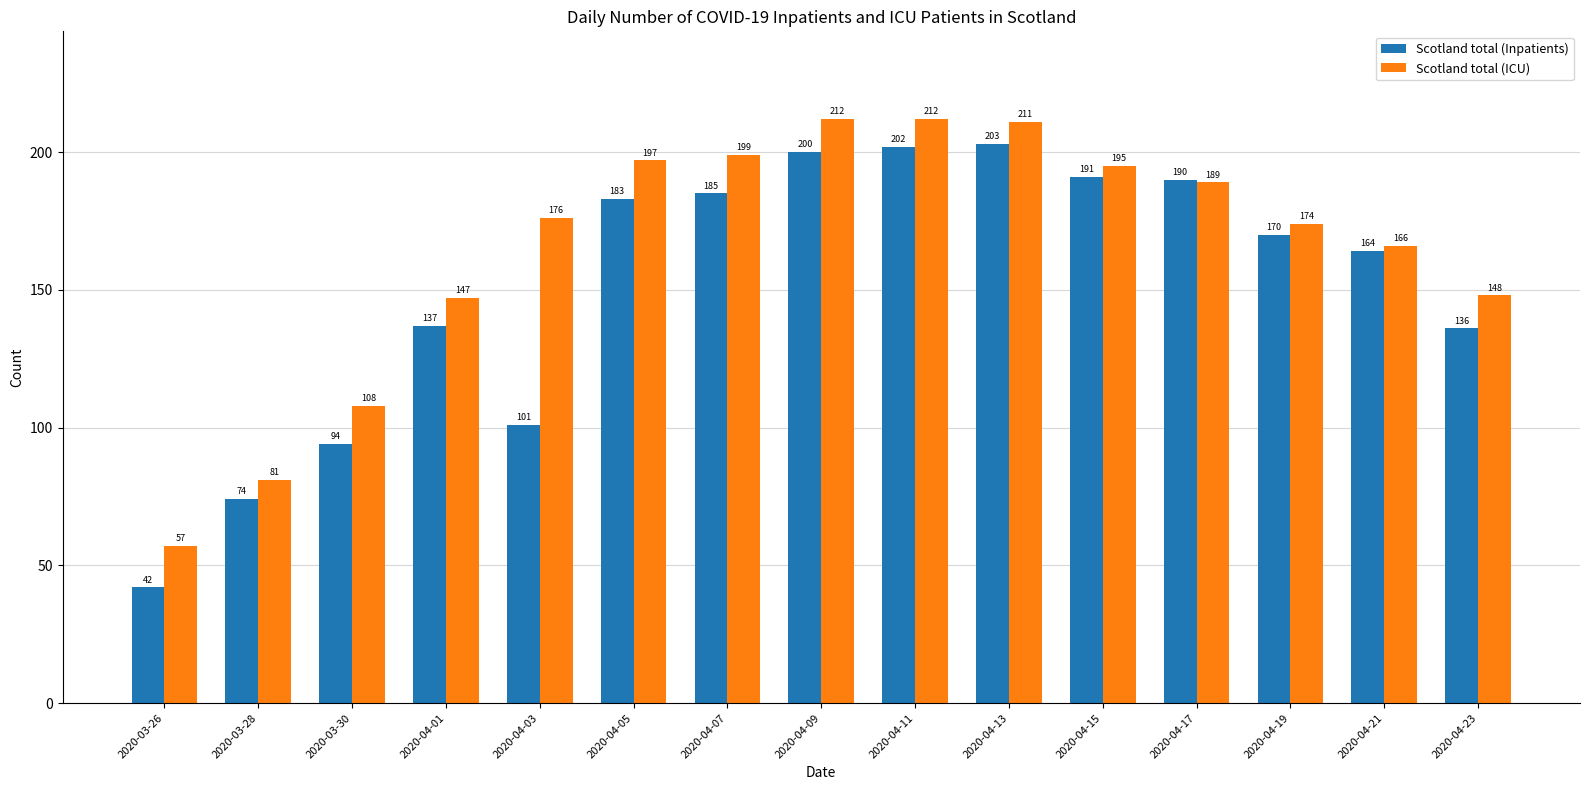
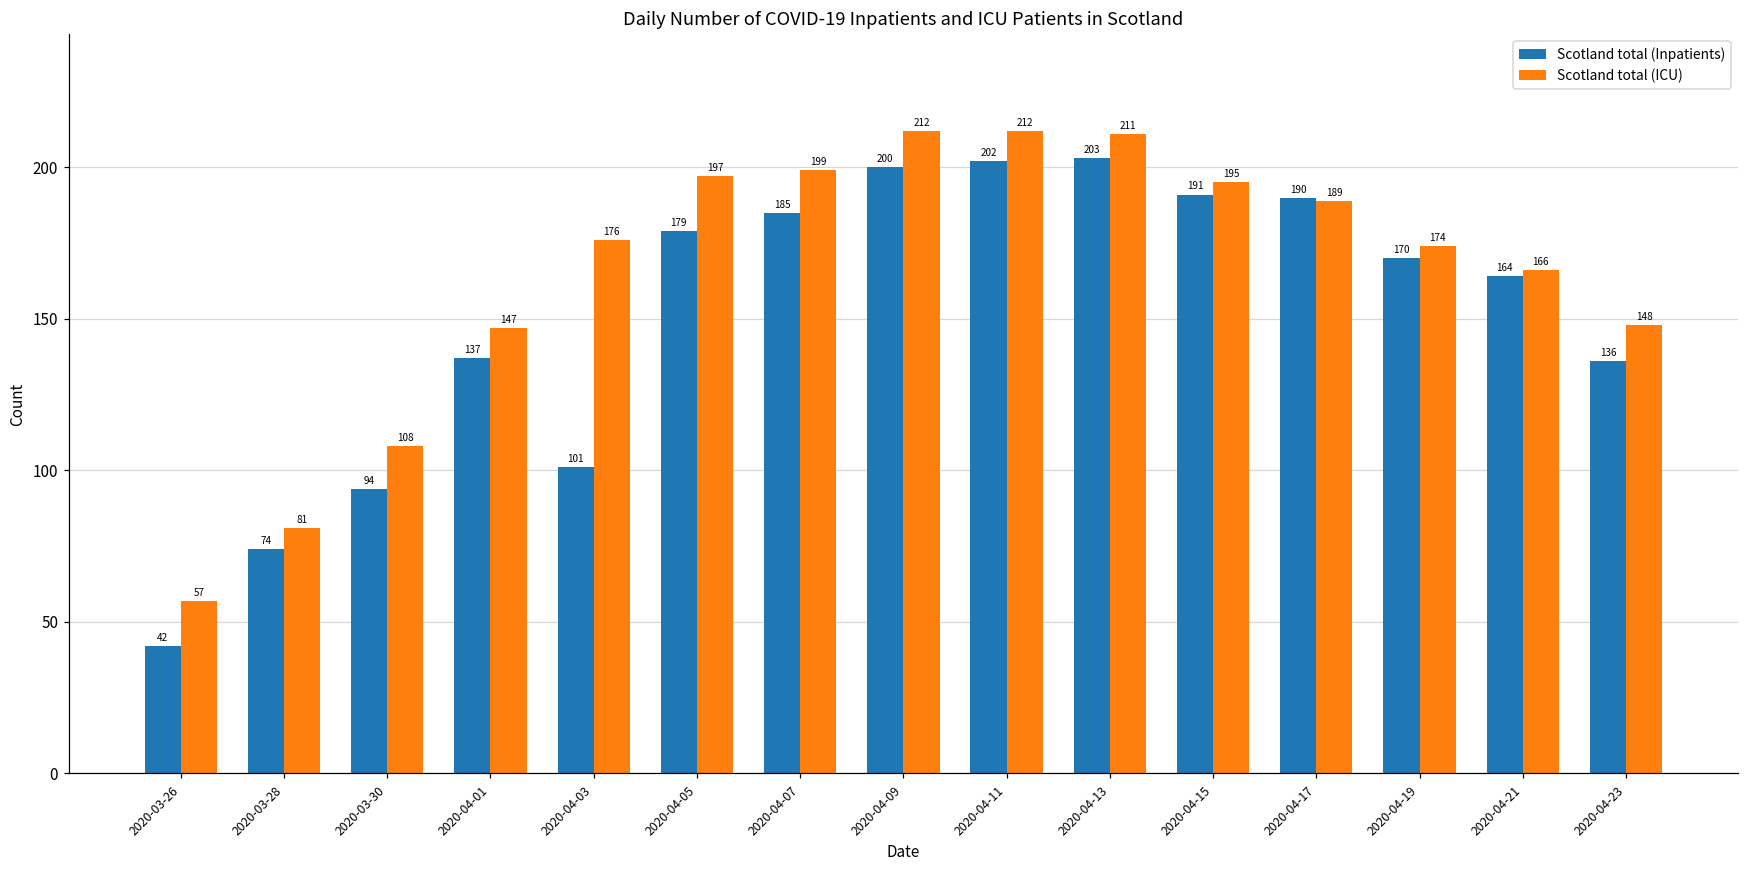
  {
    "Scotland total (Inpatients)": {
      "2020-03-26": 42,
      "2020-03-28": 74,
      "2020-03-30": 94,
      "2020-04-01": 137,
      "2020-04-03": 101,
-     "2020-04-05": 183,
+     "2020-04-05": 179,
      "2020-04-07": 185,
      "2020-04-09": 200,
      "2020-04-11": 202,
      "2020-04-13": 203,
      "2020-04-15": 191,
      "2020-04-17": 190,
      "2020-04-19": 170,
      "2020-04-21": 164,
      "2020-04-23": 136
    },
    "Scotland total (ICU)": {
      "2020-03-26": 57,
      "2020-03-28": 81,
      "2020-03-30": 108,
      "2020-04-01": 147,
      "2020-04-03": 176,
      "2020-04-05": 197,
      "2020-04-07": 199,
      "2020-04-09": 212,
      "2020-04-11": 212,
      "2020-04-13": 211,
      "2020-04-15": 195,
      "2020-04-17": 189,
      "2020-04-19": 174,
      "2020-04-21": 166,
      "2020-04-23": 148
    }
  }
